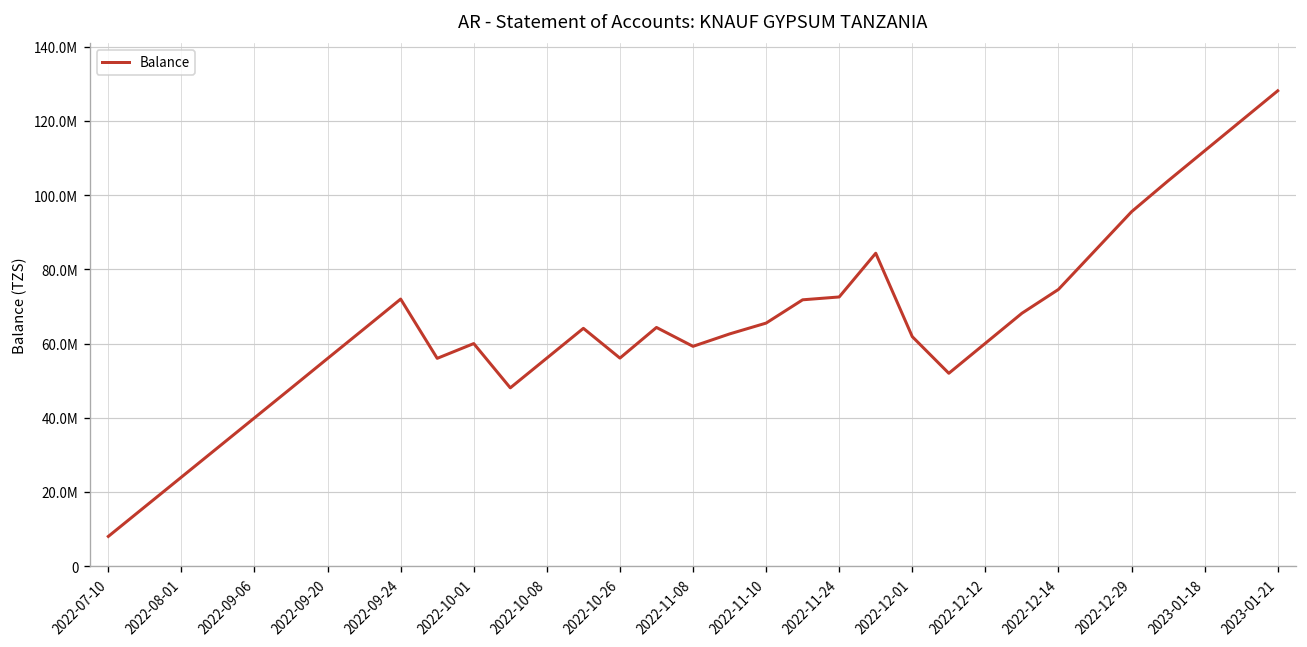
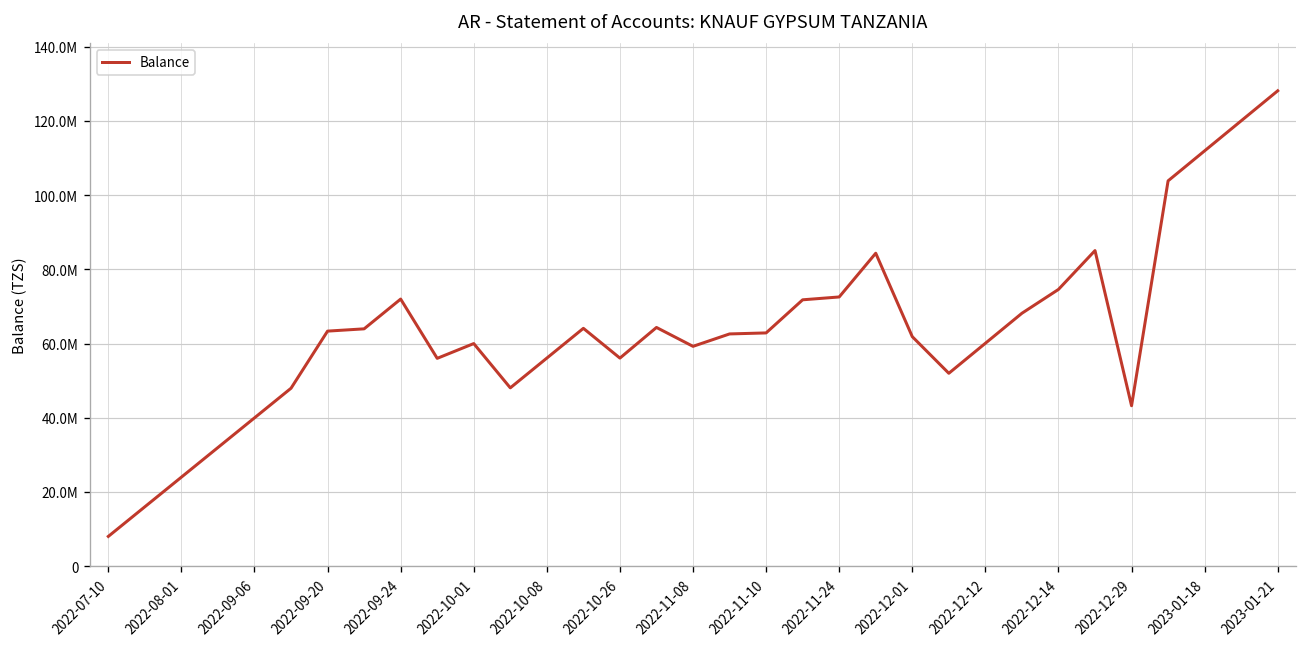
  {
    "2022-07-10": 8000000,
-   "2022-09-20": 56000000,
+   "2022-09-20": 63000000,
    "2022-10-01": 60000000,
    "2022-10-08": 56000000,
    "2022-10-26": 56000000,
    "2022-11-08": 59000000,
-   "2022-11-10": 66000000,
+   "2022-11-10": 63000000,
    "2022-11-24": 73000000,
    "2022-12-01": 62000000,
    "2022-12-14": 75000000,
-   "2022-12-29": 96000000,
+   "2022-12-29": 43000000,
    "2023-01-21": 128000000
  }
